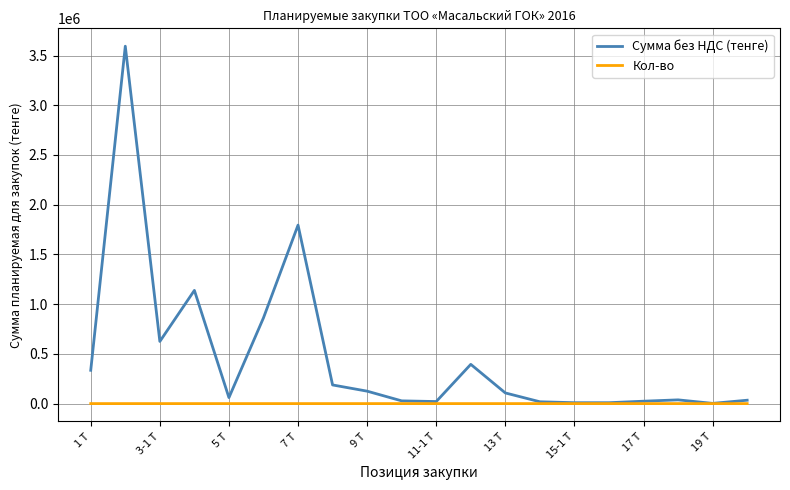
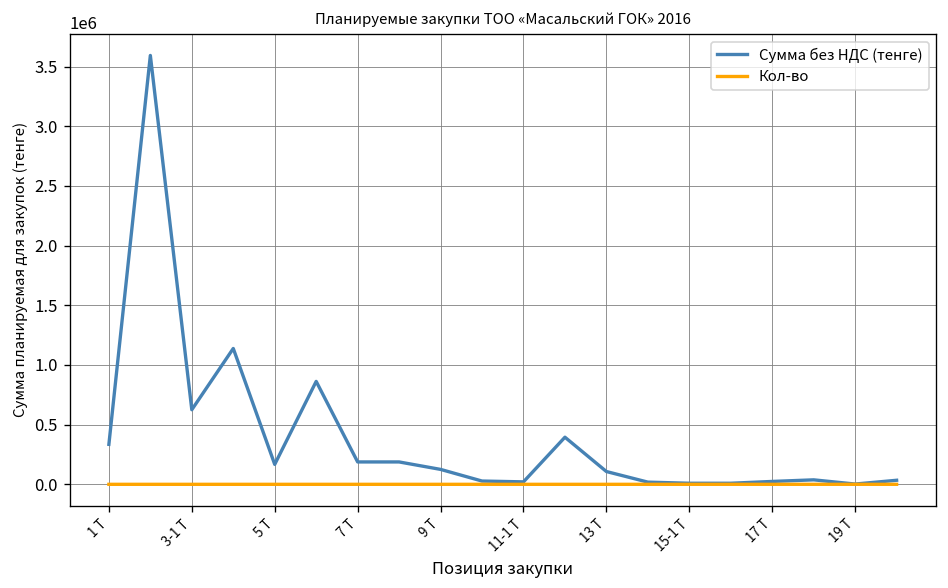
  {
    "Сумма без НДС (тенге)": {
      "1 Т": 300000,
      "3-1 Т": 600000,
-     "5 Т": 100000,
-     "7 Т": 1800000,
+     "5 Т": 200000,
+     "7 Т": 200000,
      "9 Т": 100000,
      "13 Т": 100000
    },
    "Кол-во": {
      "1 Т": 0,
      "3-1 Т": 0,
      "5 Т": 0,
      "7 Т": 0,
      "9 Т": 0,
      "13 Т": 0
    }
  }
